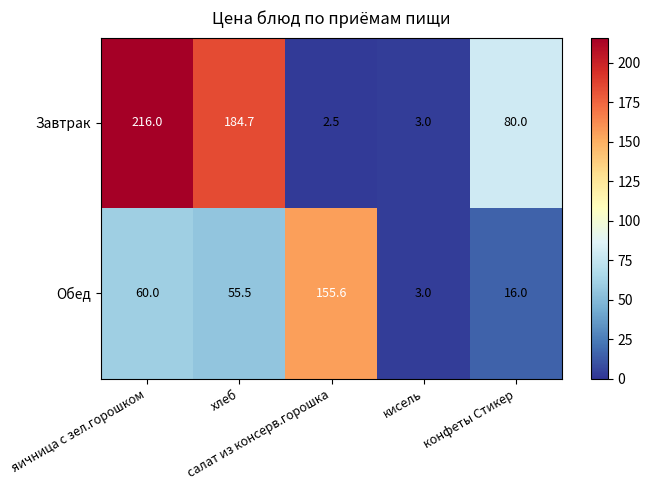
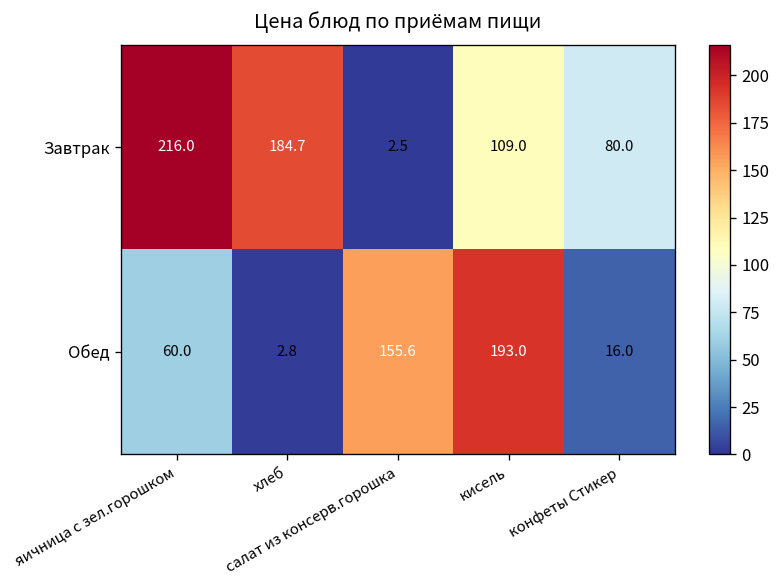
  {
    "Завтрак": {
      "яичница с зел.горошком": 216.0,
      "хлеб": 184.7,
      "салат из консерв.горошка": 2.5,
-     "кисель": 3.0,
+     "кисель": 109.0,
      "конфеты Стикер": 80.0
    },
    "Обед": {
      "яичница с зел.горошком": 60.0,
-     "хлеб": 55.5,
+     "хлеб": 2.8,
      "салат из консерв.горошка": 155.6,
-     "кисель": 3.0,
+     "кисель": 193.0,
      "конфеты Стикер": 16.0
    }
  }
